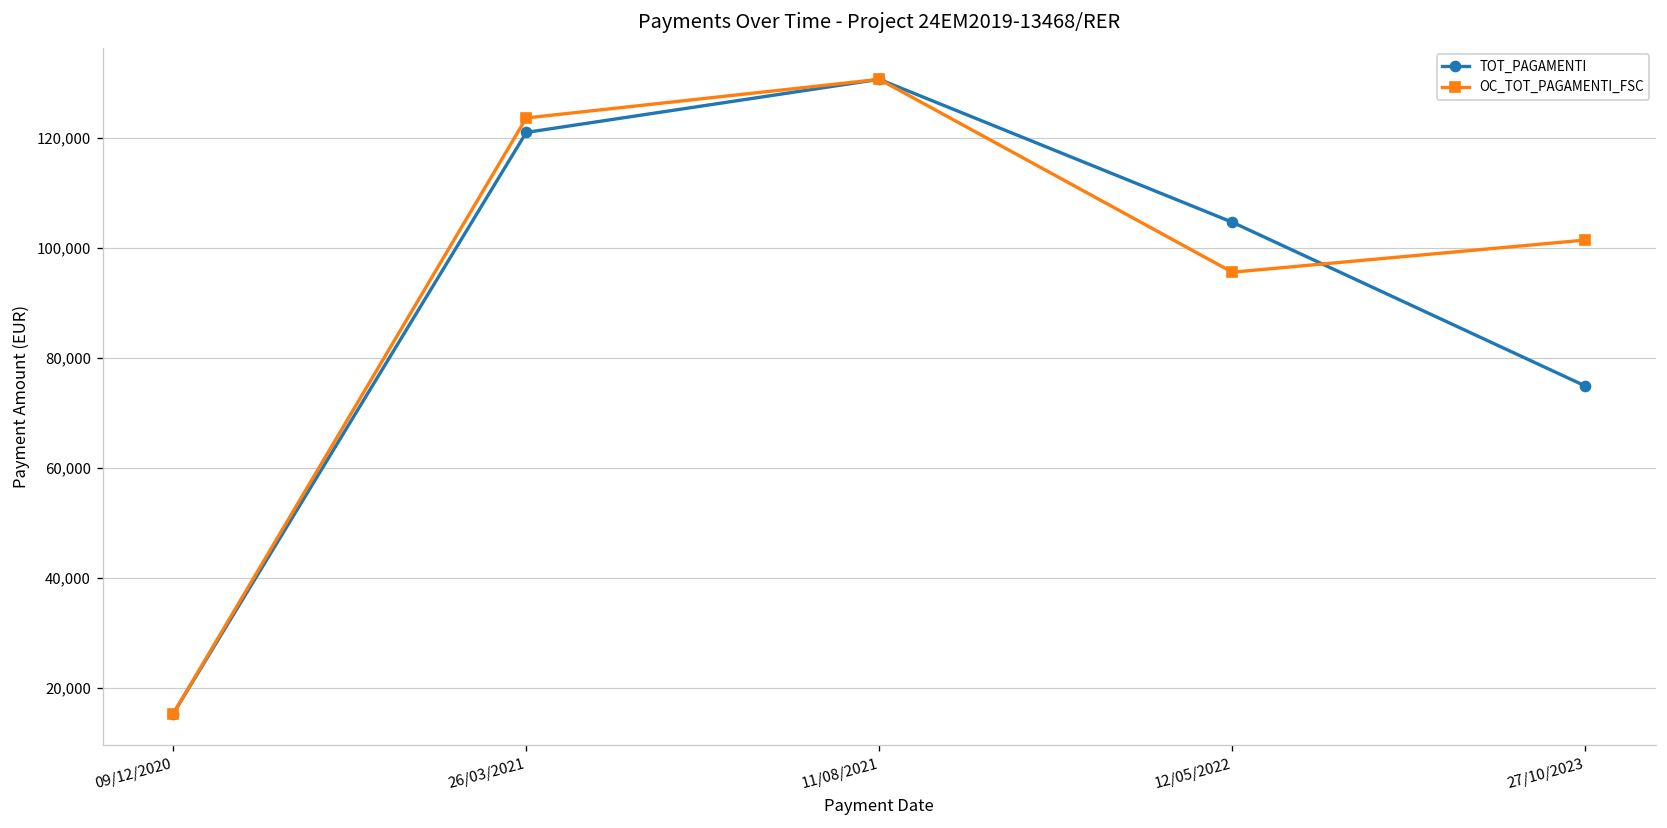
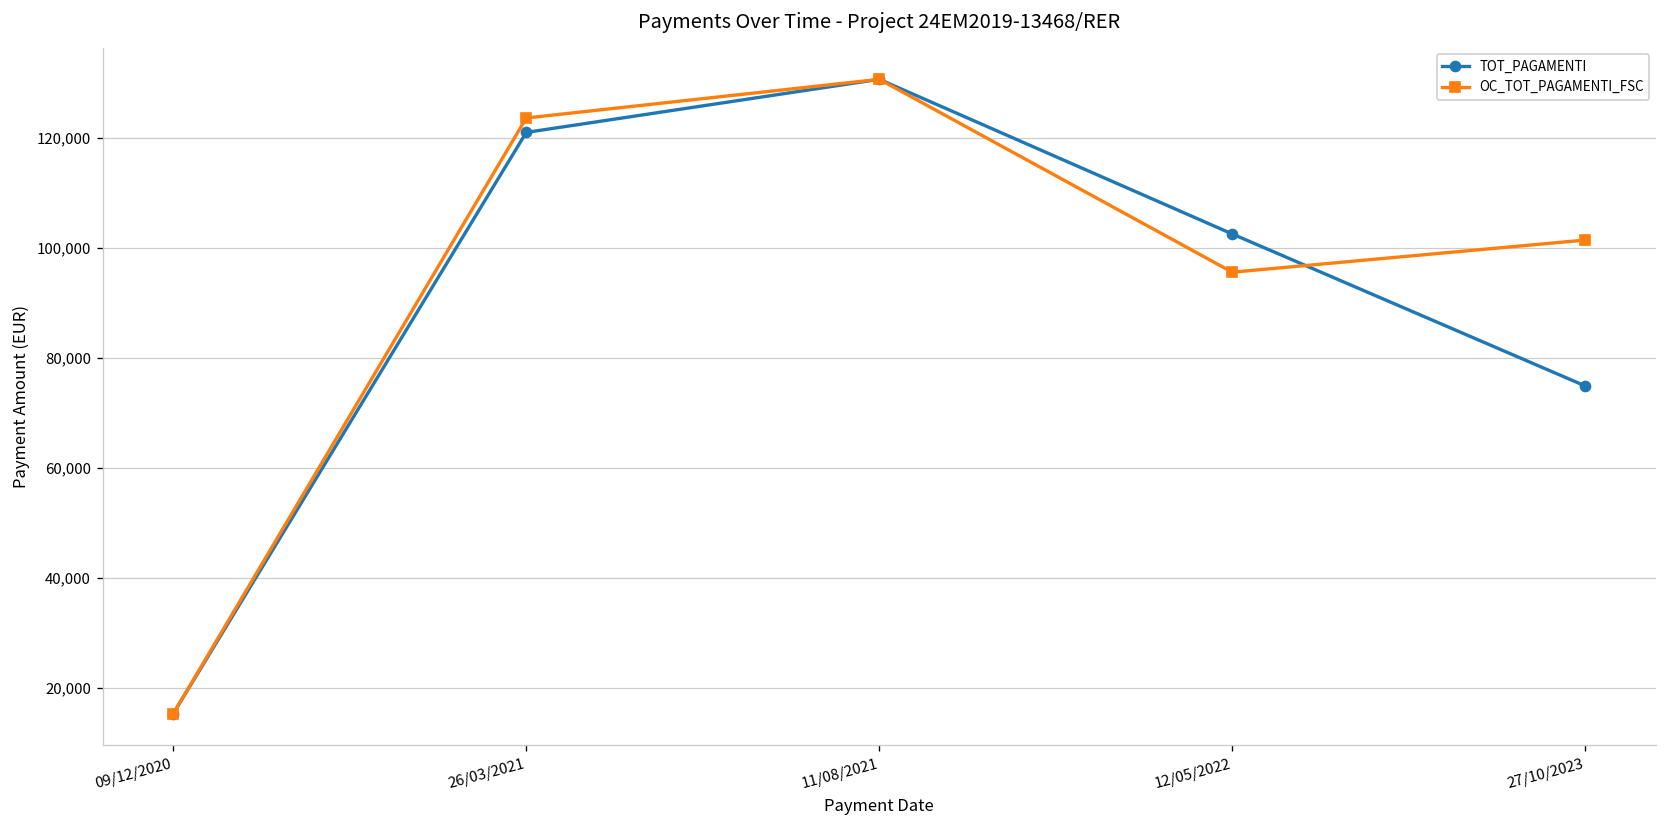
  {
    "TOT_PAGAMENTI": {
      "26/03/2021": "121,000",
-     "12/05/2022": "105,000",
+     "12/05/2022": "102,000",
      "27/10/2023": "75,000"
    },
    "OC_TOT_PAGAMENTI_FSC": {
      "26/03/2021": "124,000",
      "12/05/2022": "96,000",
      "27/10/2023": "101,000"
    }
  }
